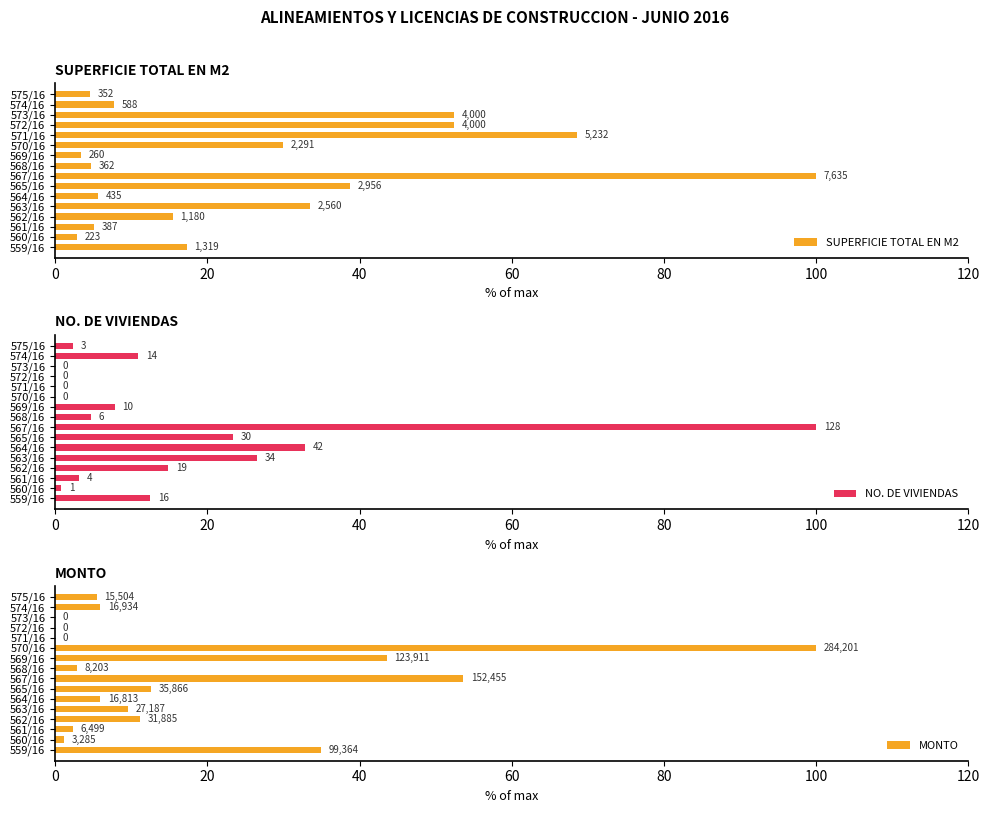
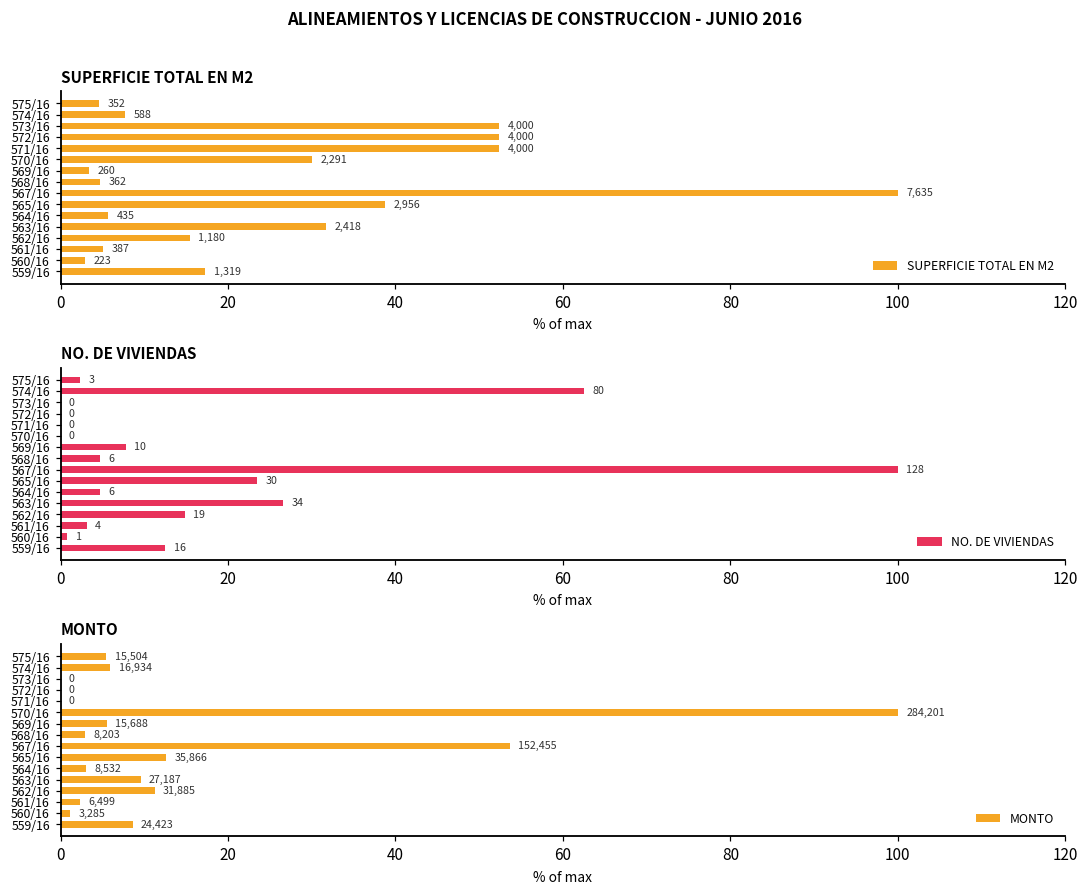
  {
    "SUPERFICIE TOTAL EN M2": {
-     "571/16": "5,232",
-     "563/16": "2,560"
+     "571/16": "4,000",
+     "563/16": "2,418"
    },
    "NO. DE VIVIENDAS": {
-     "574/16": "14",
+     "574/16": "80",
      "573/16": "0",
      "572/16": "0",
      "571/16": "0",
      "570/16": "0",
-     "564/16": "42",
+     "564/16": "6",
      "560/16": "1"
    },
    "MONTO": {
      "573/16": "0",
      "572/16": "0",
      "571/16": "0",
-     "569/16": "123,911",
-     "564/16": "16,813",
-     "559/16": "99,364"
+     "569/16": "15,688",
+     "564/16": "8,532",
+     "559/16": "24,423"
    }
  }
